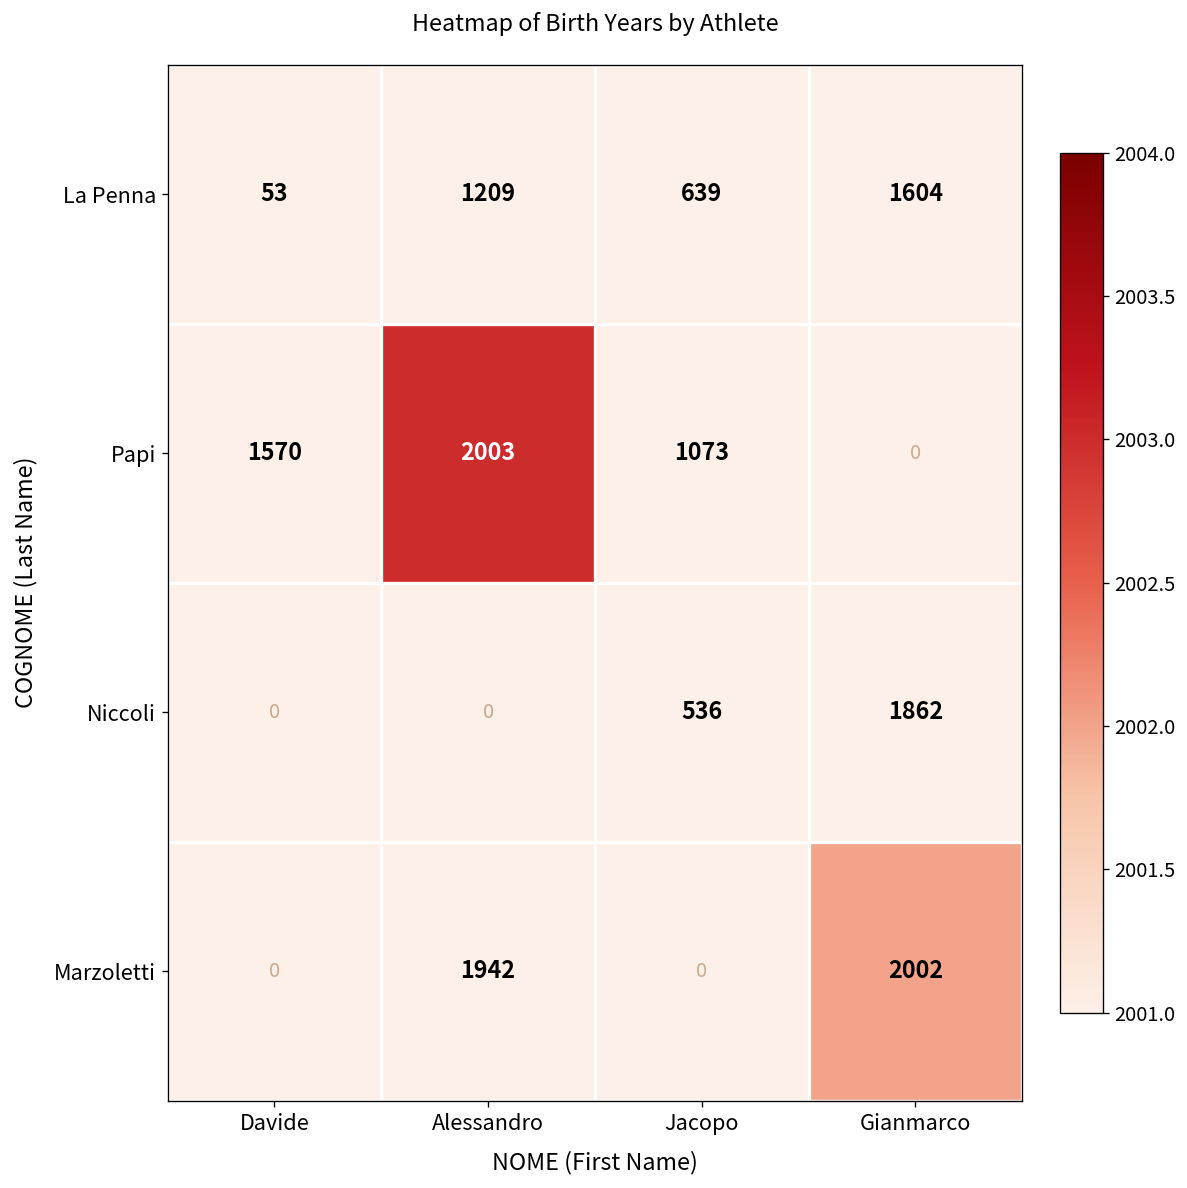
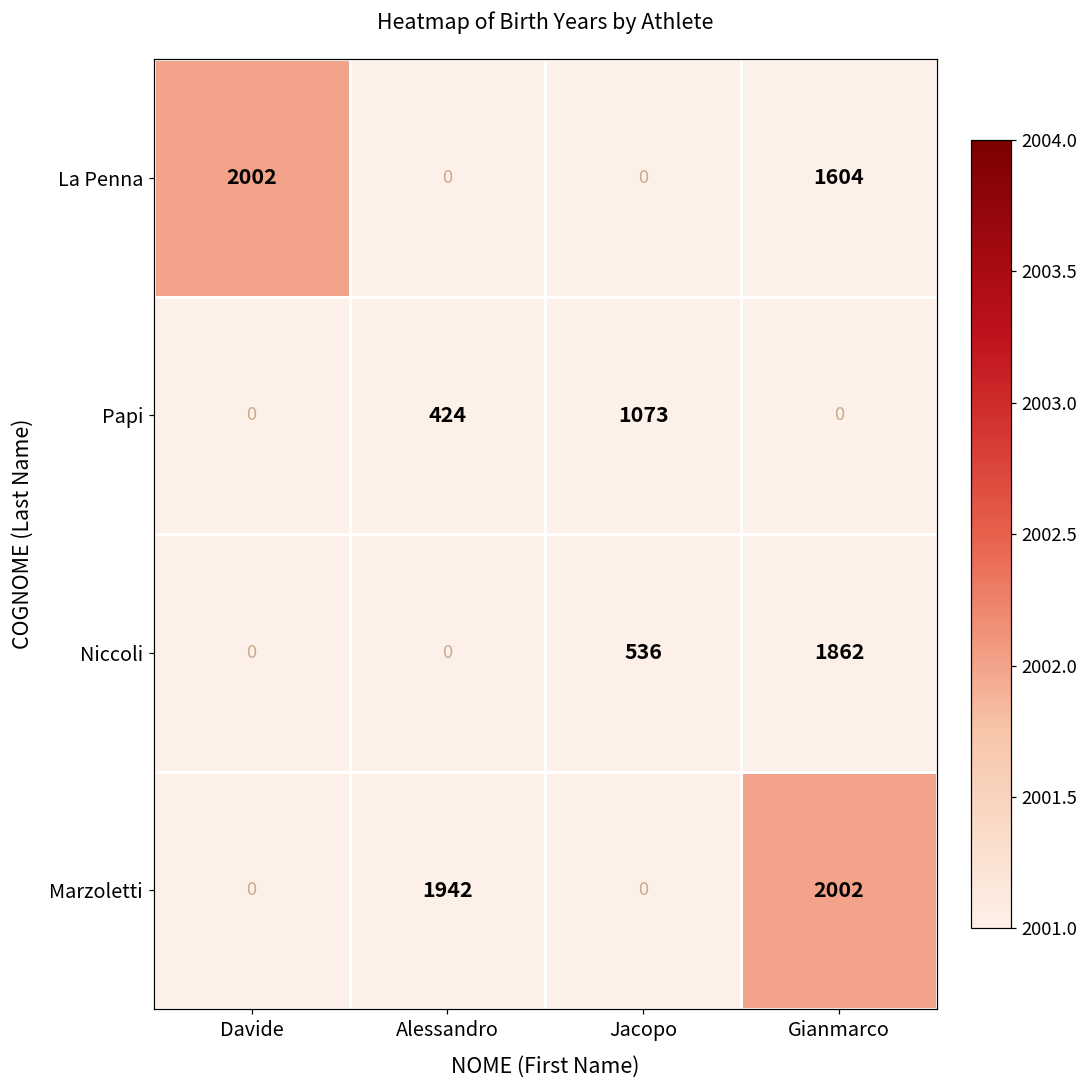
  {
    "La Penna": {
-     "Davide": 53,
-     "Alessandro": 1209,
-     "Jacopo": 639,
+     "Davide": 2002,
+     "Alessandro": 0,
+     "Jacopo": 0,
      "Gianmarco": 1604
    },
    "Papi": {
-     "Davide": 1570,
-     "Alessandro": 2003,
+     "Davide": 0,
+     "Alessandro": 424,
      "Jacopo": 1073,
      "Gianmarco": 0
    },
    "Niccoli": {
      "Davide": 0,
      "Alessandro": 0,
      "Jacopo": 536,
      "Gianmarco": 1862
    },
    "Marzoletti": {
      "Davide": 0,
      "Alessandro": 1942,
      "Jacopo": 0,
      "Gianmarco": 2002
    }
  }
